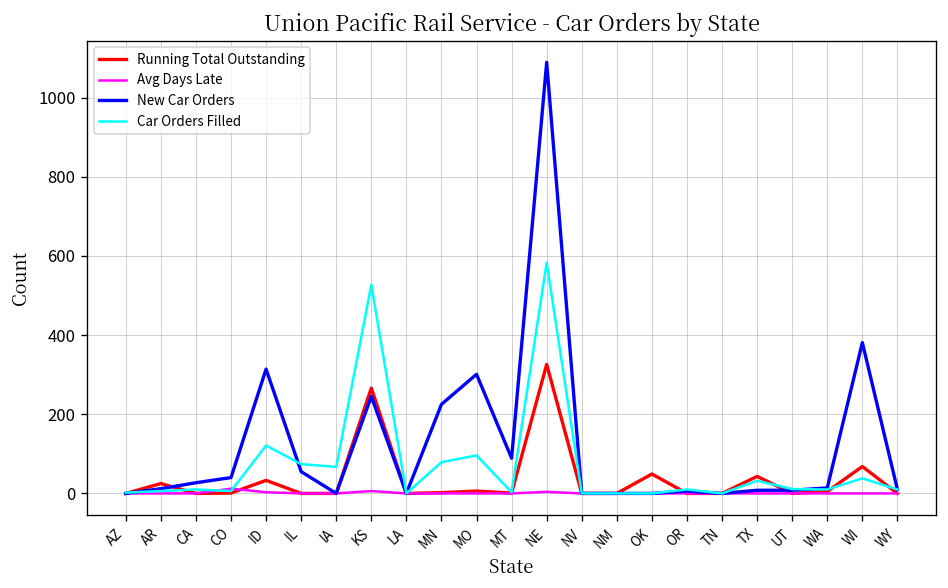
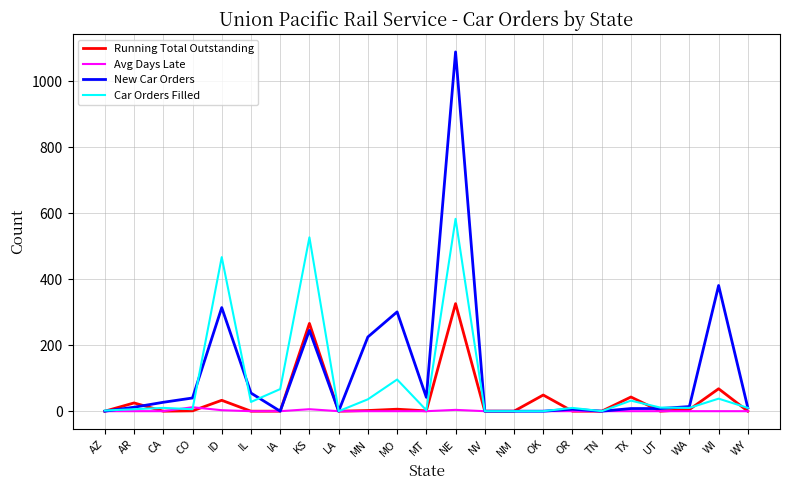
  {
    "Running Total Outstanding": {
      "AR": 30,
      "ID": 30,
      "KS": 270,
      "NE": 330,
      "OK": 50,
      "TX": 40,
      "WI": 70
    },
    "Avg Days Late": {
      "ID": 0,
      "KS": 10,
      "NE": 0,
      "TX": 0,
      "WI": 0
    },
    "New Car Orders": {
      "CA": 30,
      "CO": 40,
      "ID": 310,
      "IL": 60,
      "KS": 250,
      "MN": 230,
      "MO": 300,
-     "MT": 90,
+     "MT": 40,
      "NE": 1090,
      "TX": 10,
      "WI": 380
    },
    "Car Orders Filled": {
      "CA": 10,
-     "ID": 120,
-     "IL": 70,
+     "ID": 470,
+     "IL": 30,
      "IA": 70,
      "KS": 530,
-     "MN": 80,
+     "MN": 40,
      "MO": 100,
      "NE": 580,
      "TX": 30,
      "WI": 40
    }
  }
